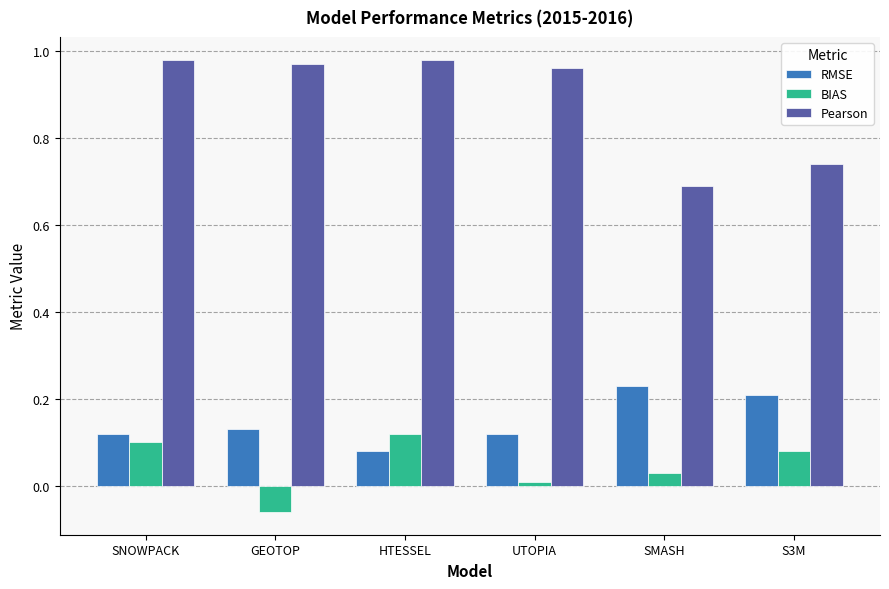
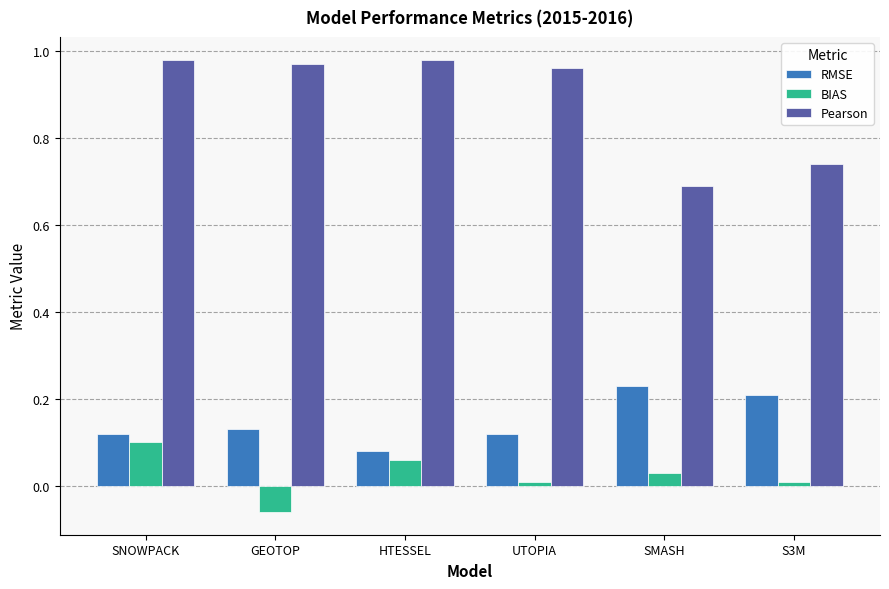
  {
    "BIAS": {
      "SNOWPACK": 0.10,
      "GEOTOP": -0.06,
-     "HTESSEL": 0.12,
+     "HTESSEL": 0.06,
      "UTOPIA": 0.01,
      "SMASH": 0.03,
-     "S3M": 0.08
+     "S3M": 0.01
    }
  }
